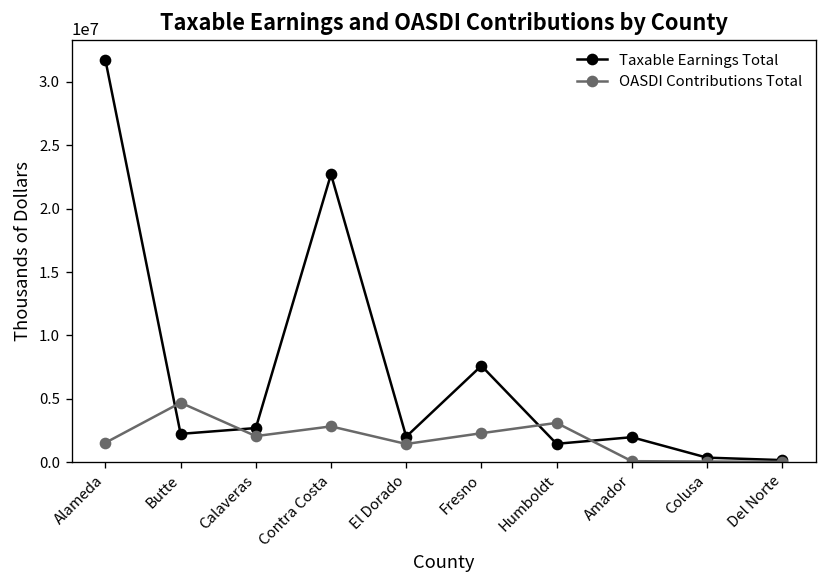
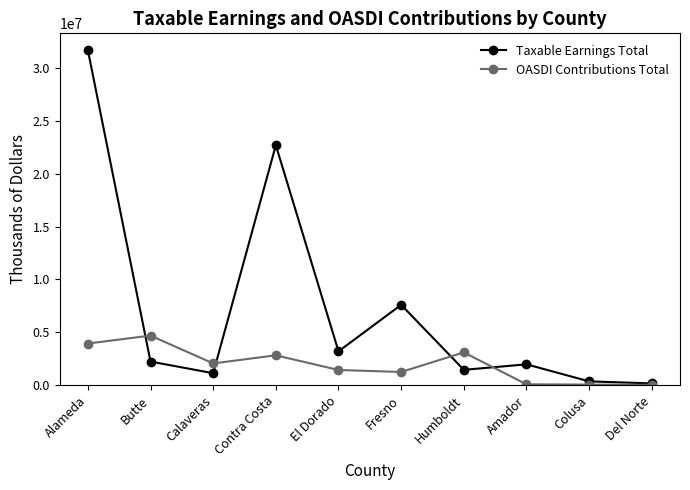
  {
    "Taxable Earnings Total": {
      "Alameda": 31700000,
      "Butte": 2200000,
-     "Calaveras": 2700000,
+     "Calaveras": 1100000,
      "Contra Costa": 22700000,
-     "El Dorado": 2000000,
+     "El Dorado": 3200000,
      "Fresno": 7600000,
      "Humboldt": 1400000,
      "Amador": 2000000,
      "Colusa": 300000
    },
    "OASDI Contributions Total": {
-     "Alameda": 1500000,
+     "Alameda": 3900000,
      "Butte": 4700000,
      "Calaveras": 2000000,
      "Contra Costa": 2800000,
      "El Dorado": 1400000,
-     "Fresno": 2300000,
+     "Fresno": 1200000,
      "Humboldt": 3100000,
      "Amador": 100000,
      "Colusa": 0
    }
  }
